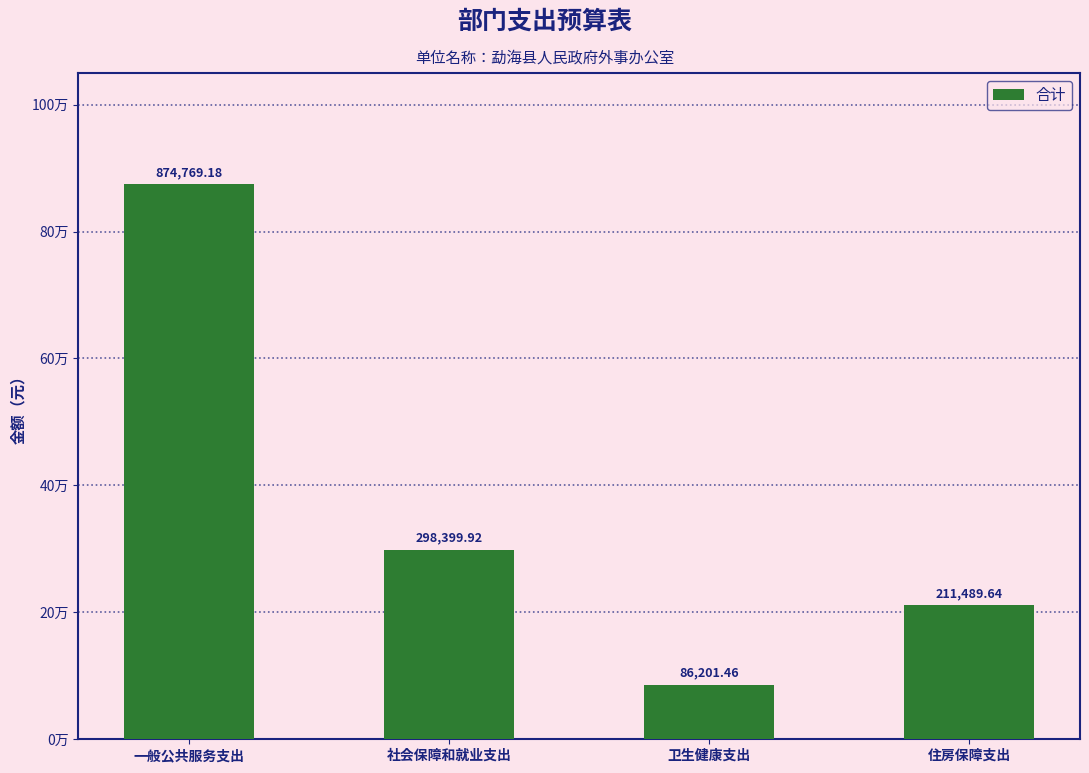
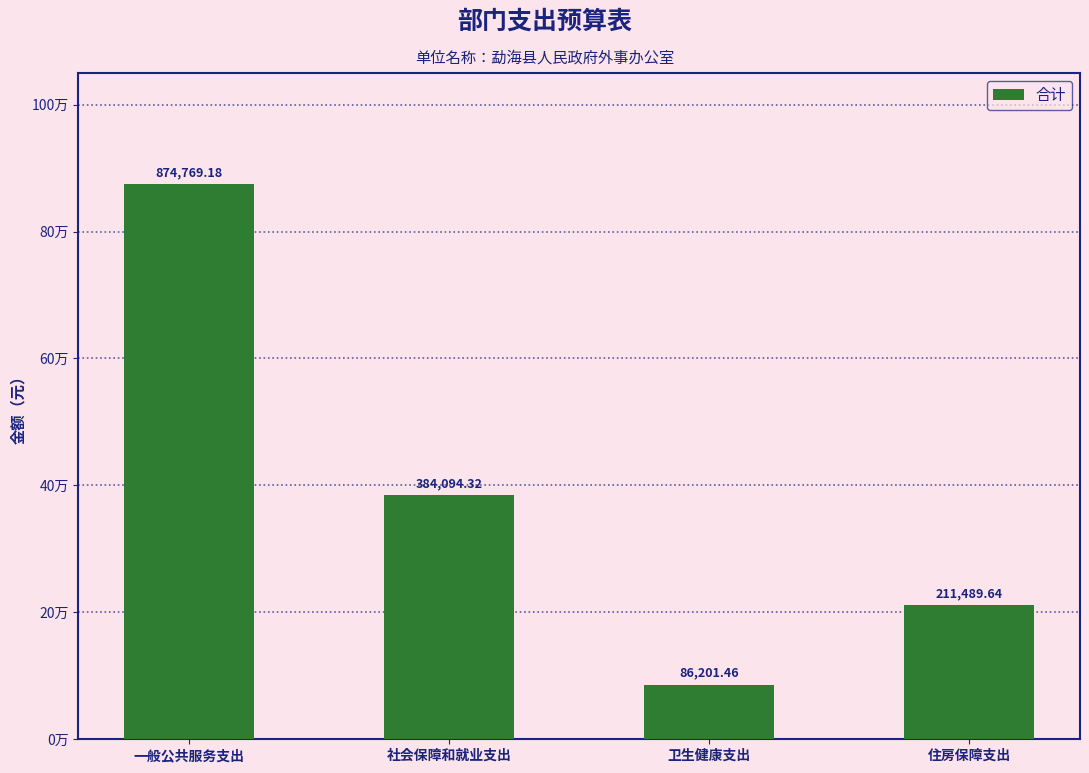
  {
    "一般公共服务支出": "874,769.18",
-   "社会保障和就业支出": "298,399.92",
+   "社会保障和就业支出": "384,094.32",
    "卫生健康支出": "86,201.46",
    "住房保障支出": "211,489.64"
  }
